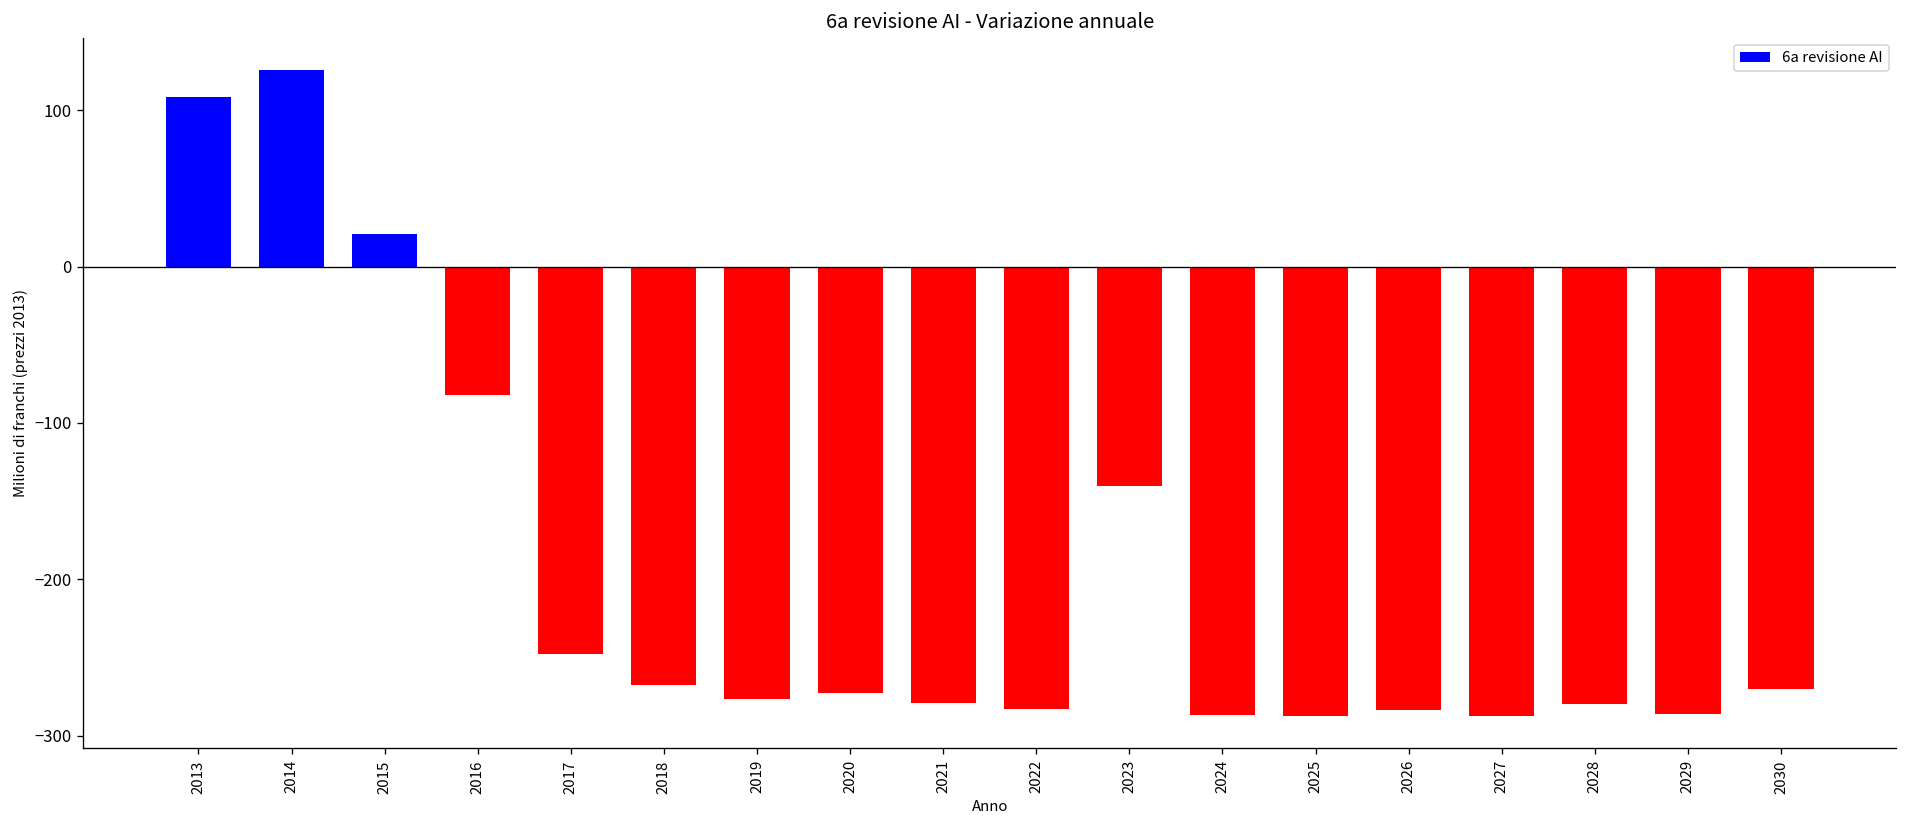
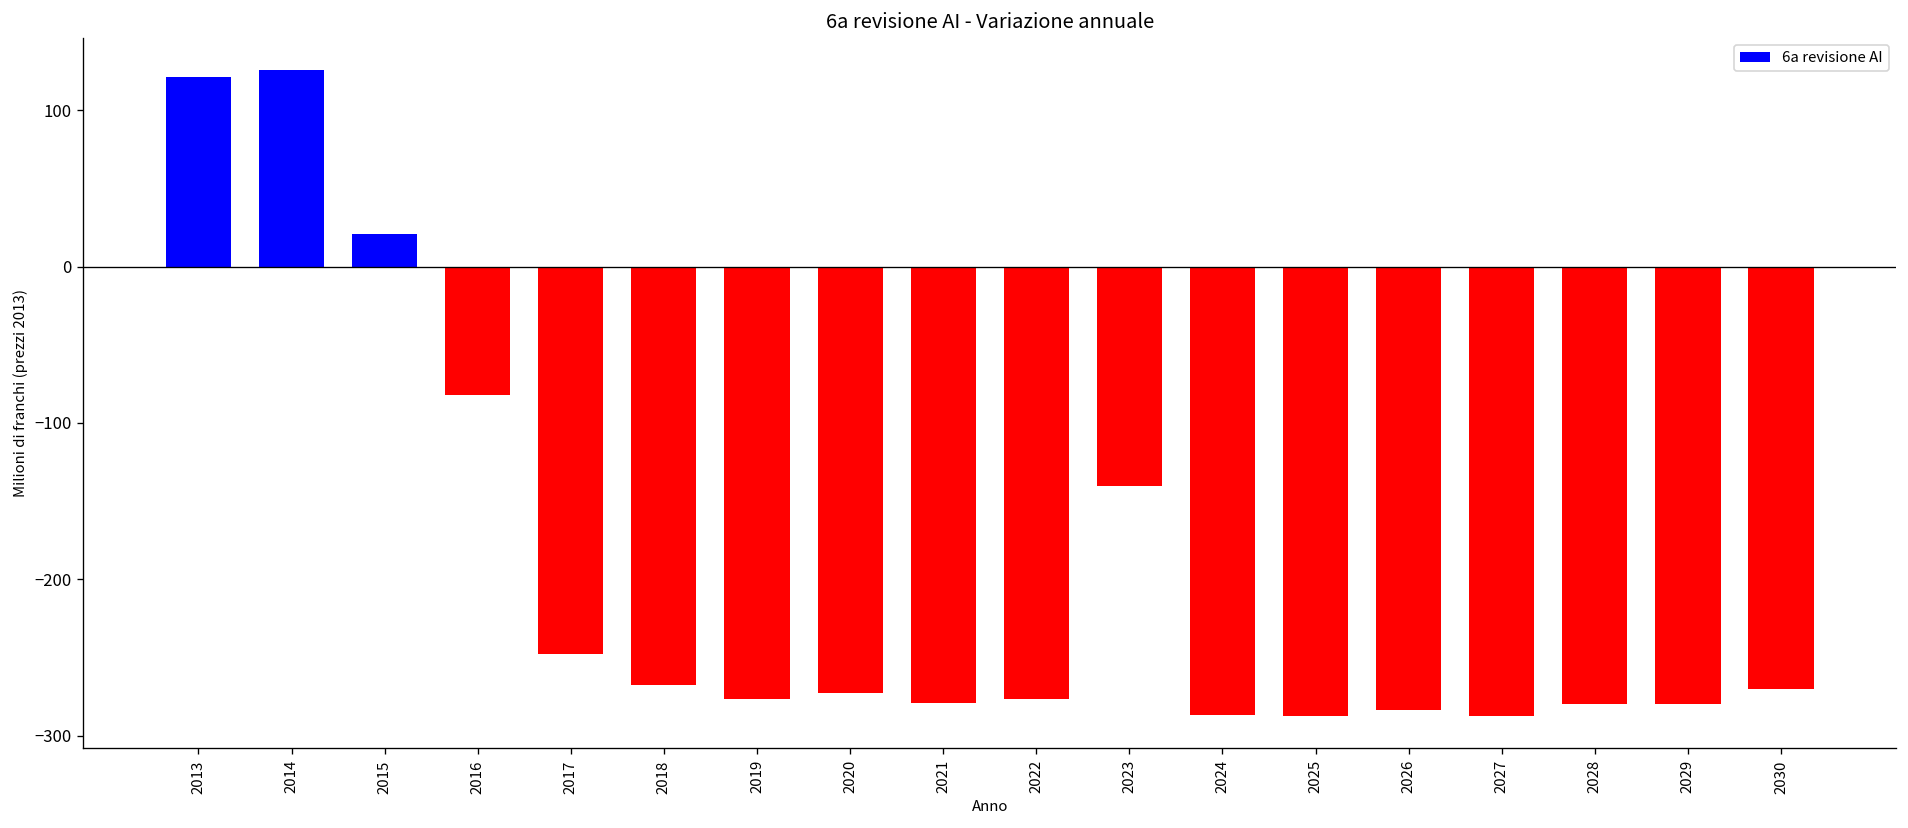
  {
-   "2013": 108,
+   "2013": 121,
    "2014": 126,
    "2015": 21,
    "2016": -82,
    "2017": -248,
    "2018": -268,
    "2019": -276,
    "2020": -273,
    "2021": -279,
-   "2022": -283,
+   "2022": -277,
    "2023": -140,
    "2024": -287,
    "2025": -287,
    "2026": -283,
    "2027": -288,
    "2028": -280,
-   "2029": -286,
+   "2029": -280,
    "2030": -270
  }
